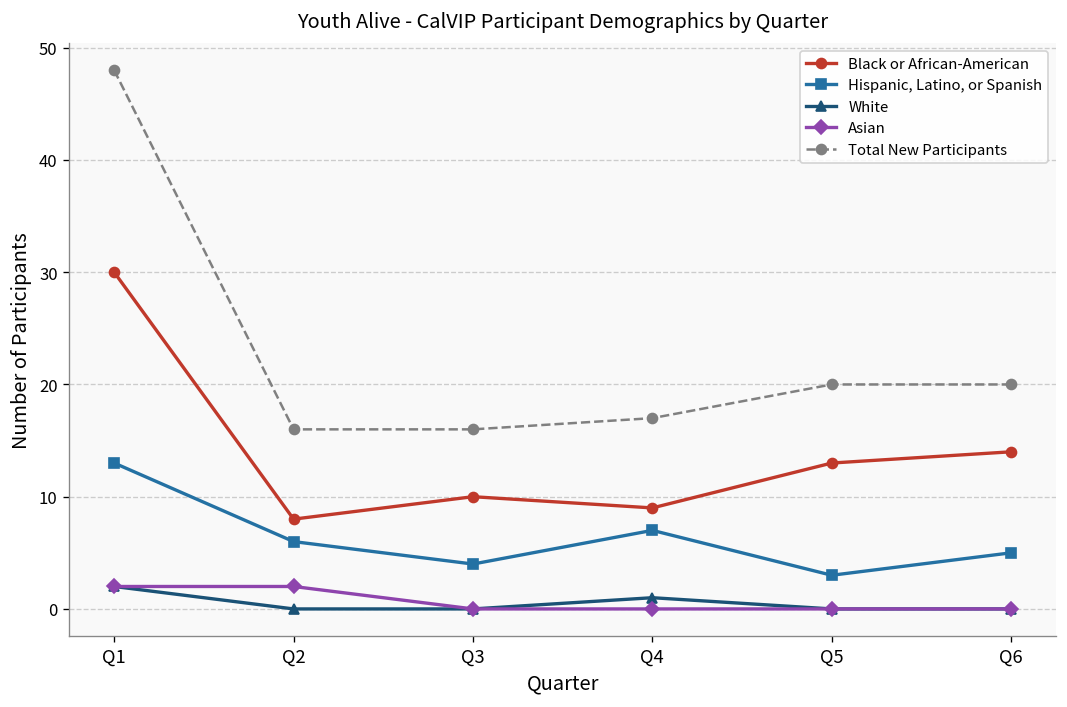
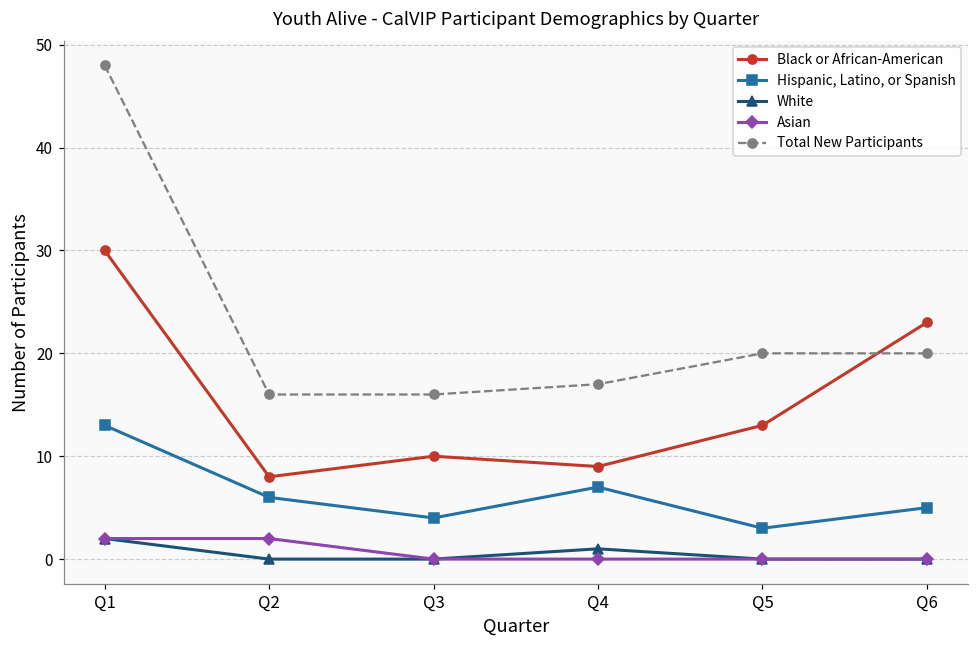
  {
    "Black or African-American": {
      "Q1": 30,
      "Q2": 8,
      "Q3": 10,
      "Q4": 9,
      "Q5": 13,
-     "Q6": 14
+     "Q6": 23
    },
    "Asian": {
      "Q2": 2,
      "Q4": 0
    },
    "Total New Participants": {
      "Q1": 48,
      "Q2": 16,
      "Q3": 16,
      "Q4": 17,
      "Q5": 20,
      "Q6": 20
    }
  }
